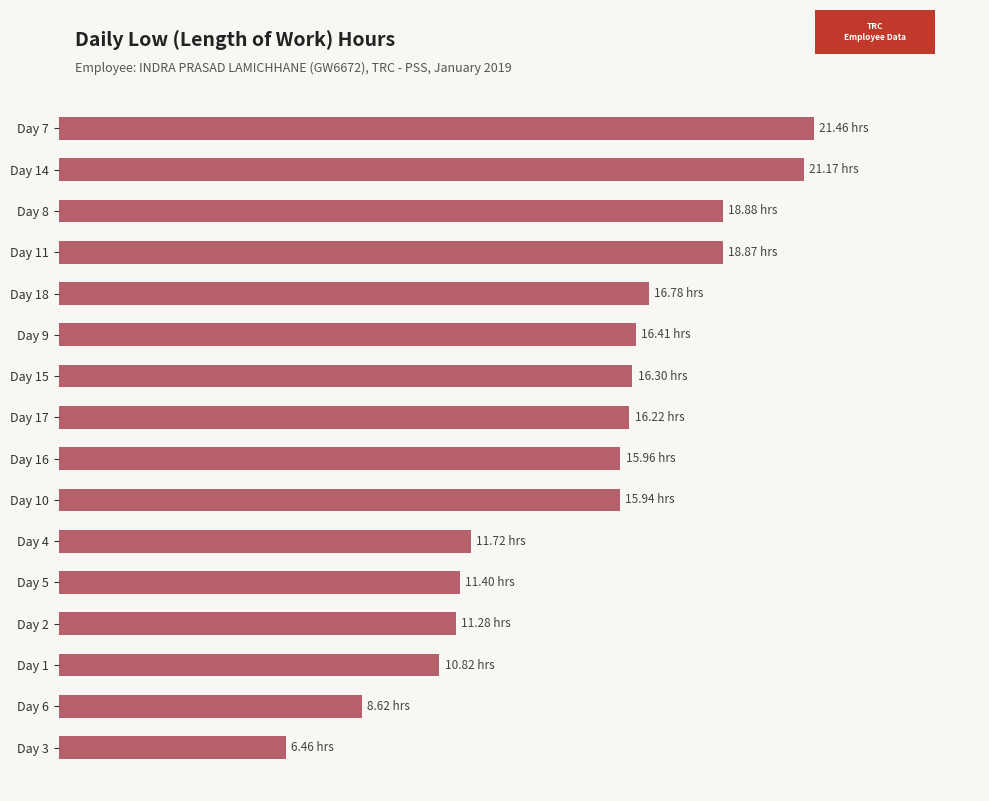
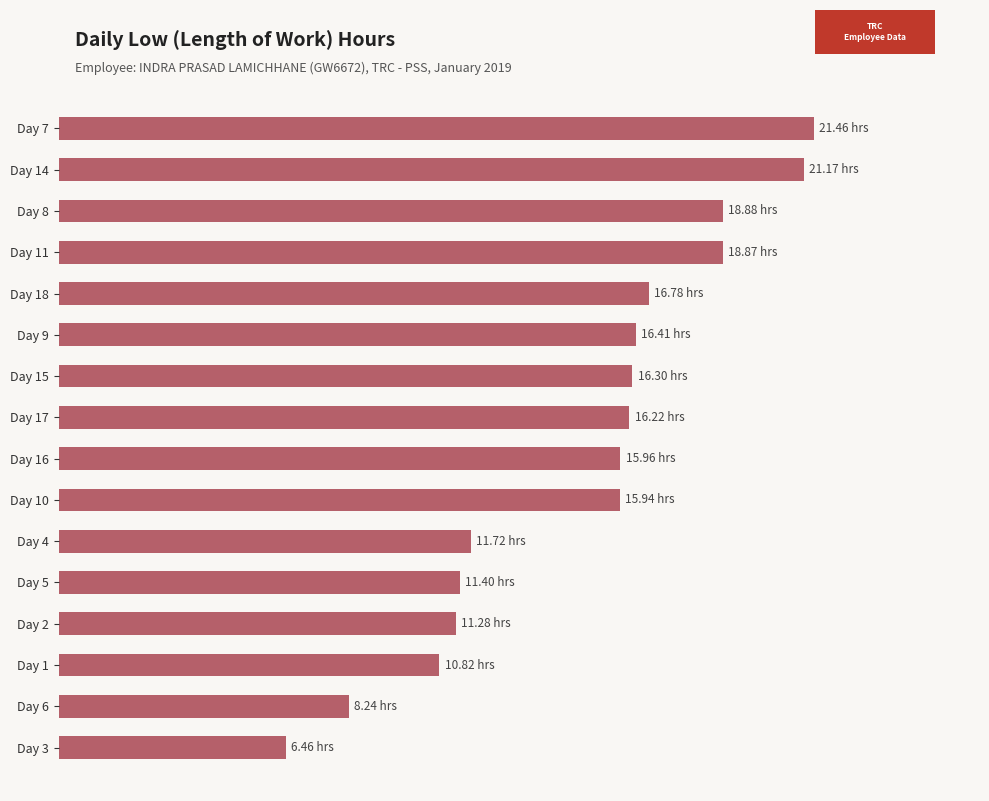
  {
    "Day 7": 21.46,
    "Day 14": 21.17,
    "Day 8": 18.88,
    "Day 11": 18.87,
    "Day 18": 16.78,
    "Day 9": 16.41,
    "Day 15": 16.30,
    "Day 17": 16.22,
    "Day 16": 15.96,
    "Day 10": 15.94,
    "Day 4": 11.72,
    "Day 5": 11.40,
    "Day 2": 11.28,
    "Day 1": 10.82,
-   "Day 6": 8.62,
+   "Day 6": 8.24,
    "Day 3": 6.46
  }
